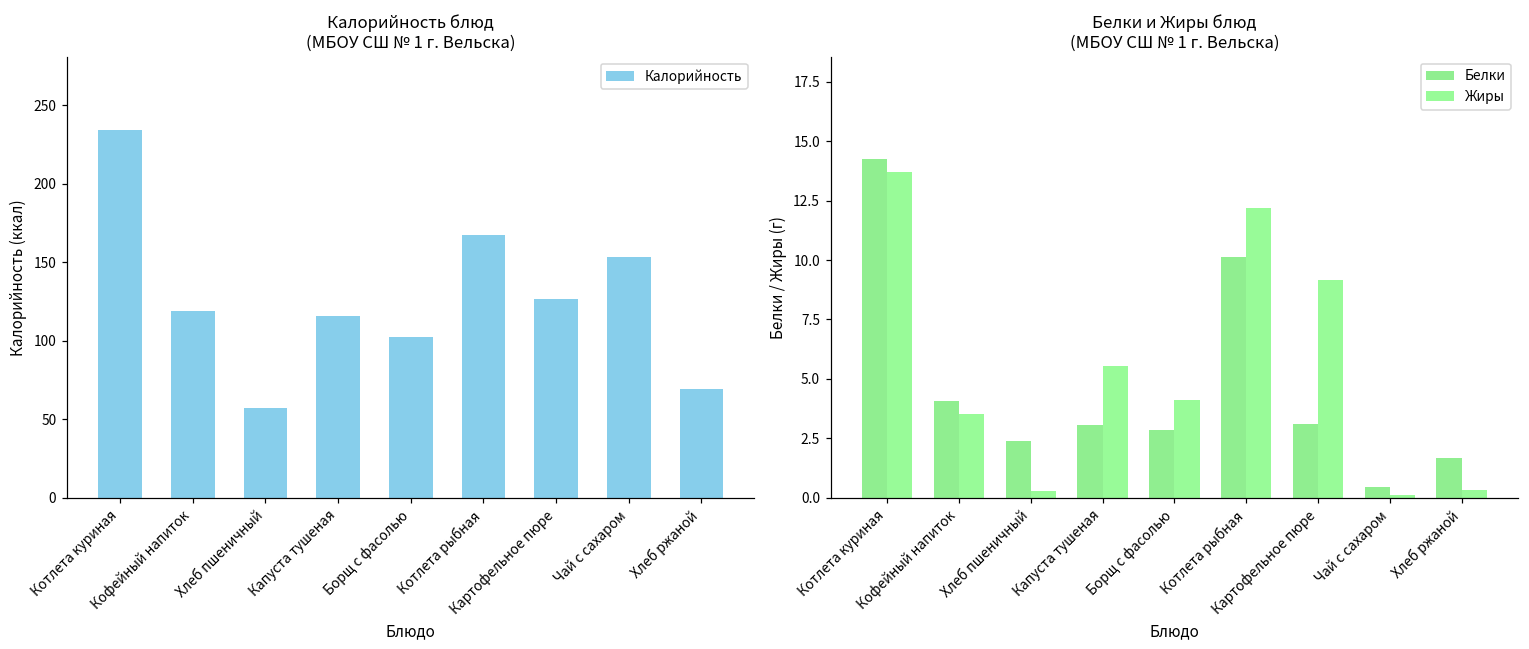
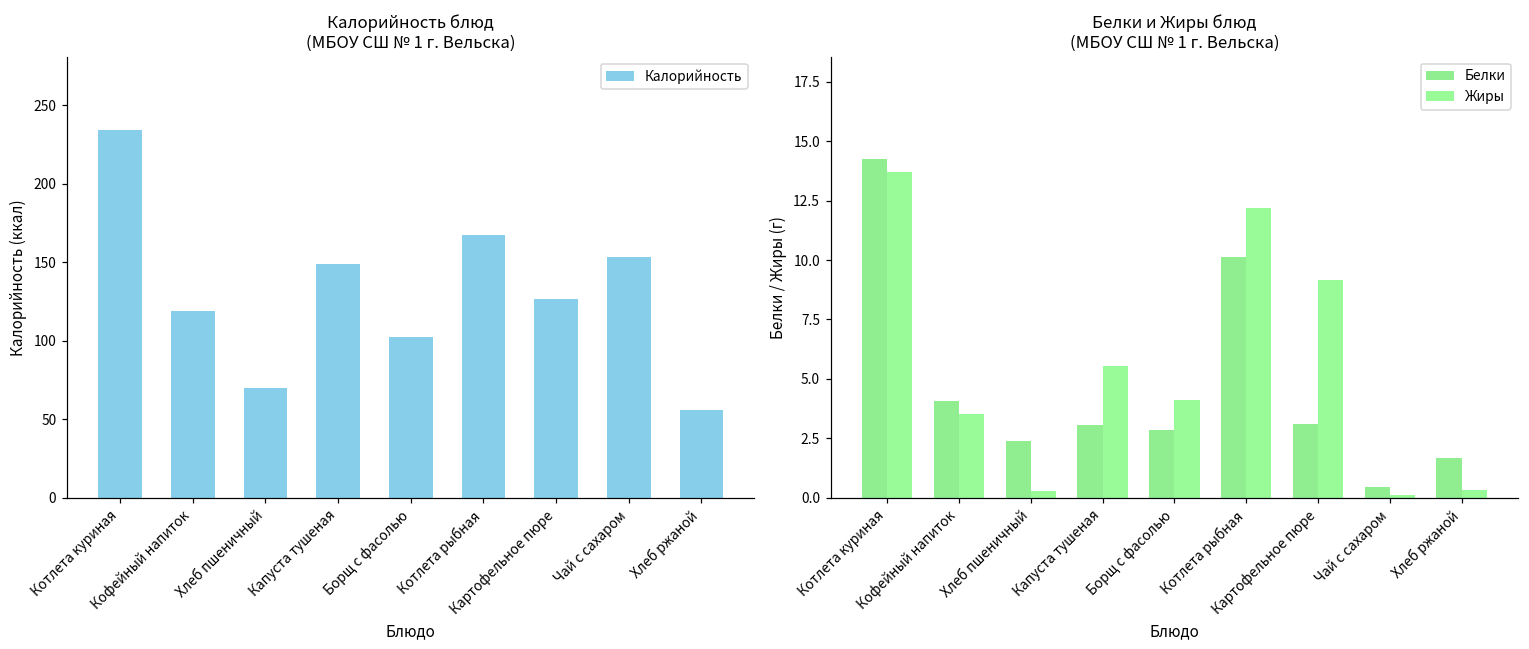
  {
    "Калорийность блюд (МБОУ СШ № 1 г. Вельска)": {
      "Котлета куриная": 234,
      "Кофейный напиток": 119,
-     "Хлеб пшеничный": 57,
-     "Капуста тушеная": 116,
+     "Хлеб пшеничный": 70,
+     "Капуста тушеная": 149,
      "Борщ с фасолью": 102,
      "Котлета рыбная": 168,
      "Картофельное пюре": 127,
      "Чай с сахаром": 154,
-     "Хлеб ржаной": 69
+     "Хлеб ржаной": 56
    }
  }
